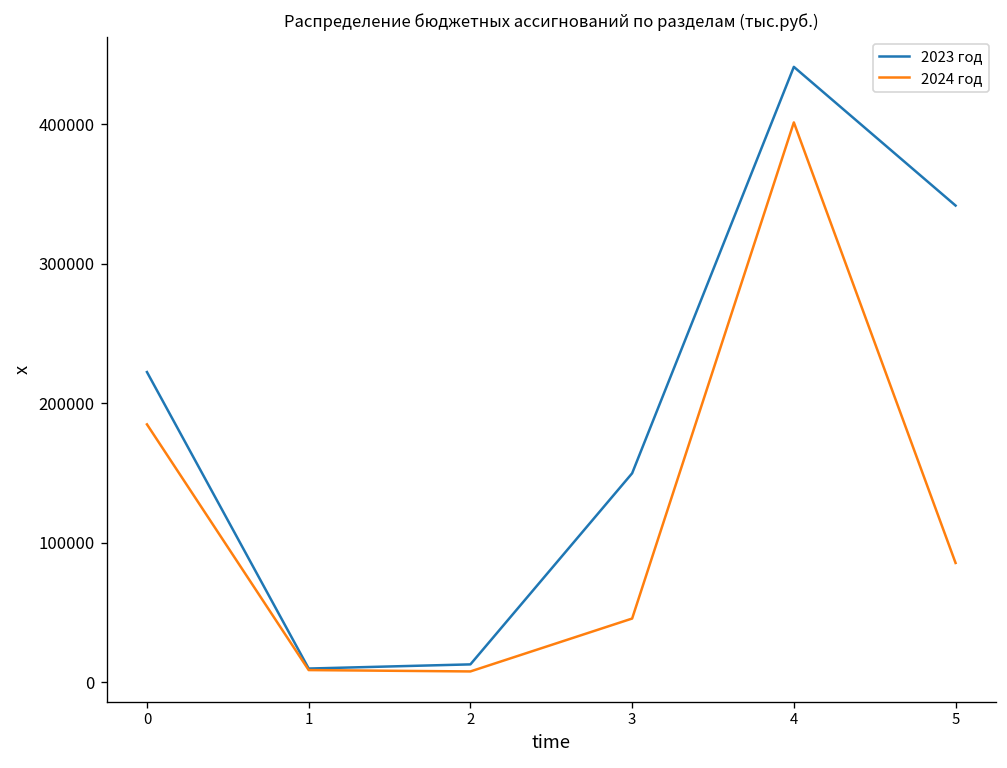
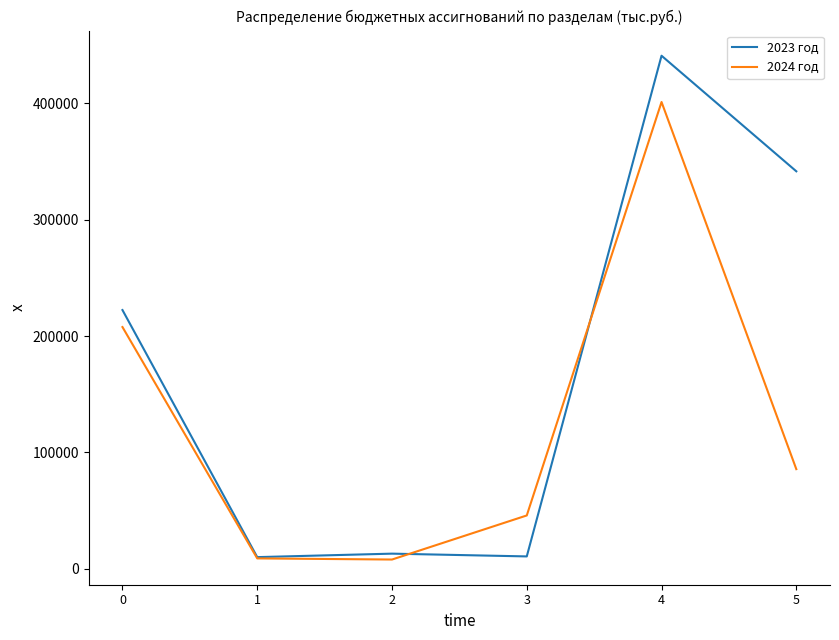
  {
    "2023 год": {
      "0": 222000,
      "2": 13000,
-     "3": 150000,
+     "3": 11000,
      "4": 441000,
      "5": 342000
    },
    "2024 год": {
-     "0": 185000,
+     "0": 208000,
      "2": 8000,
      "3": 46000,
      "4": 401000,
      "5": 86000
    }
  }
